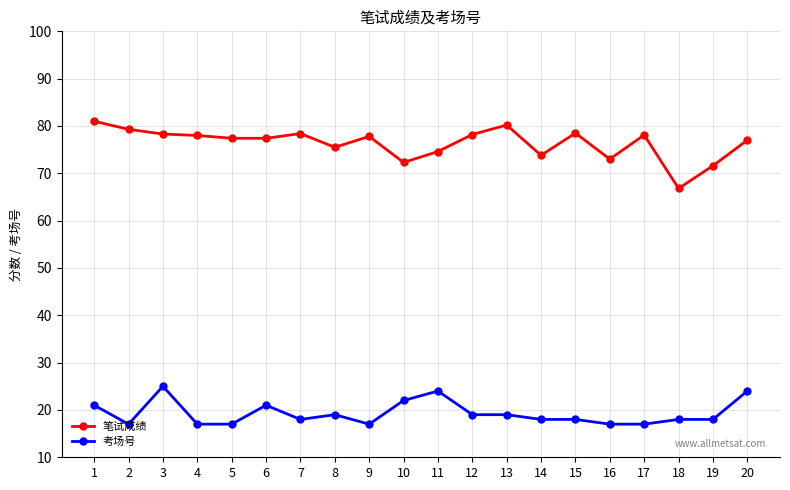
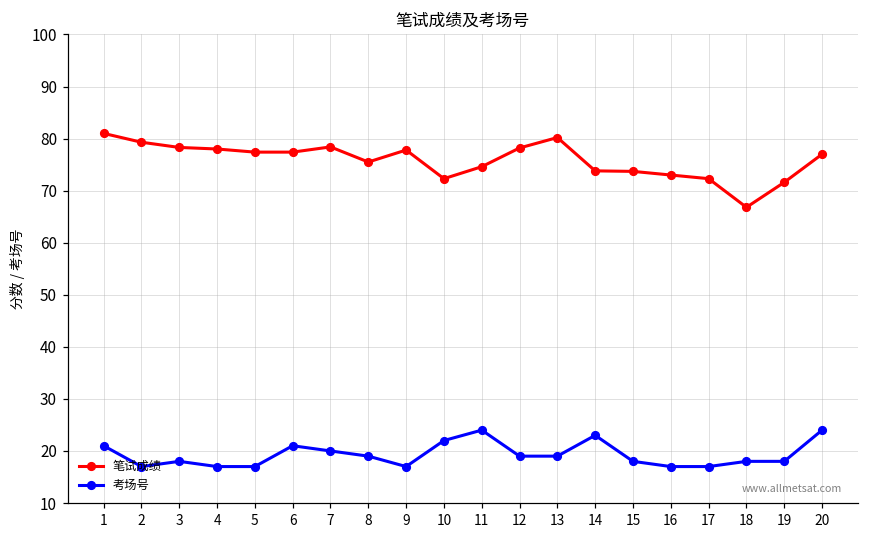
  {
    "笔试成绩": {
      "1": 81,
      "2": 79,
      "3": 78,
      "4": 78,
      "5": 77,
      "6": 77,
      "7": 78,
      "8": 76,
      "9": 78,
      "10": 72,
      "11": 75,
      "12": 78,
      "13": 80,
      "14": 74,
-     "15": 79,
+     "15": 74,
      "16": 73,
-     "17": 78,
+     "17": 72,
      "18": 67,
      "19": 72,
      "20": 77
    },
    "考场号": {
      "1": 21,
      "2": 17,
-     "3": 25,
+     "3": 18,
      "4": 17,
      "5": 17,
      "6": 21,
-     "7": 18,
+     "7": 20,
      "8": 19,
      "9": 17,
      "10": 22,
      "11": 24,
      "12": 19,
      "13": 19,
-     "14": 18,
+     "14": 23,
      "15": 18,
      "16": 17,
      "17": 17,
      "18": 18,
      "19": 18,
      "20": 24
    }
  }
